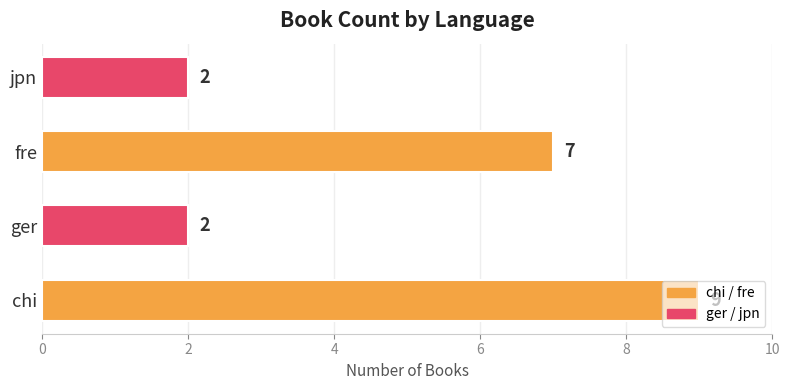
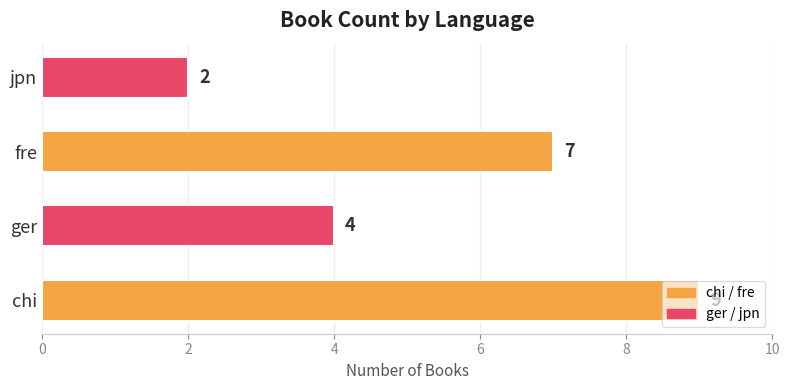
  {
    "jpn": 2,
    "fre": 7,
-   "ger": 2
+   "ger": 4
  }
